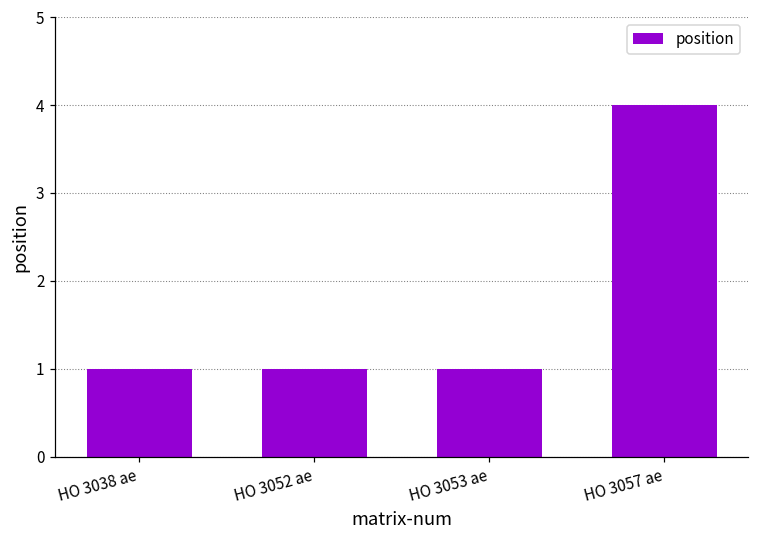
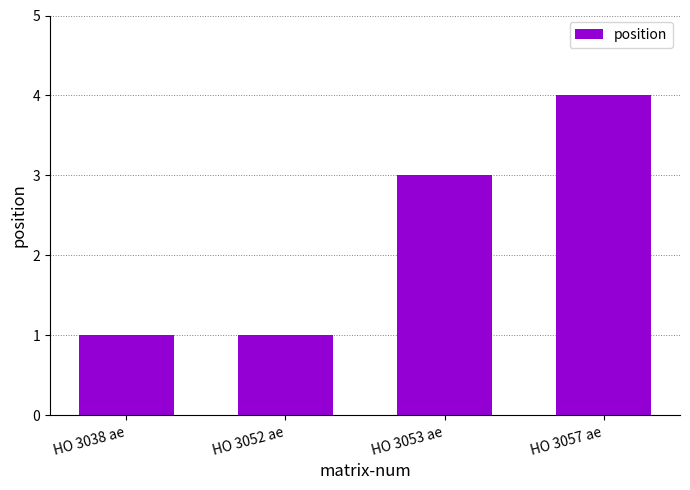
  {
    "HO 3038 ae": 1,
    "HO 3052 ae": 1,
-   "HO 3053 ae": 1,
+   "HO 3053 ae": 3,
    "HO 3057 ae": 4
  }
